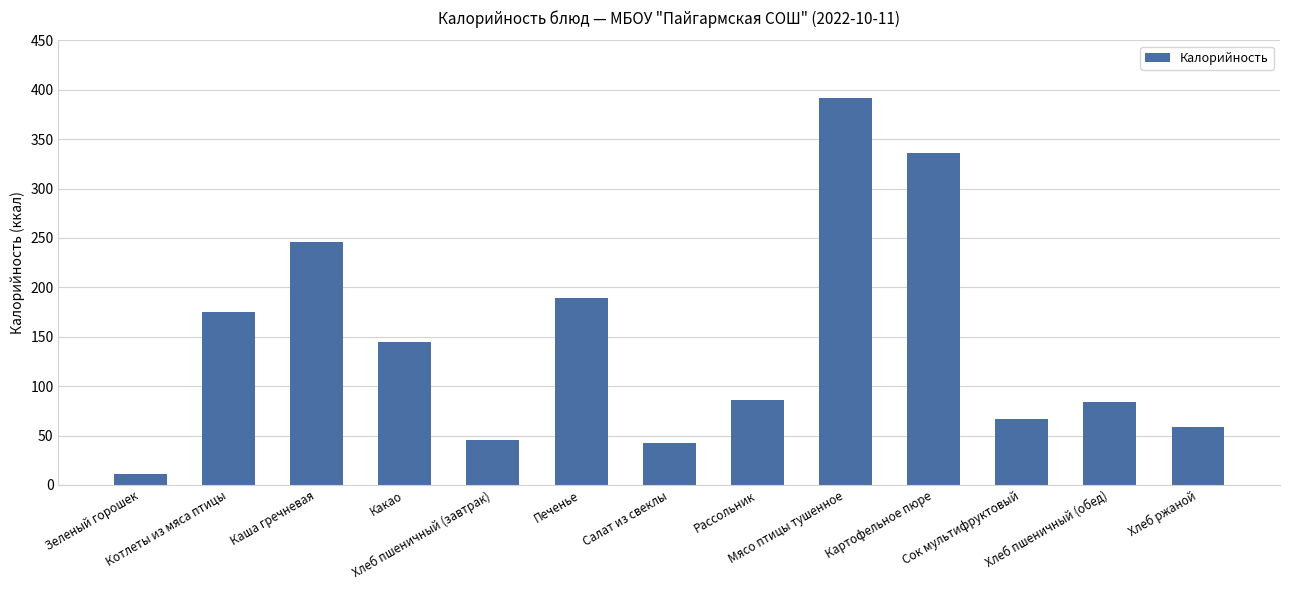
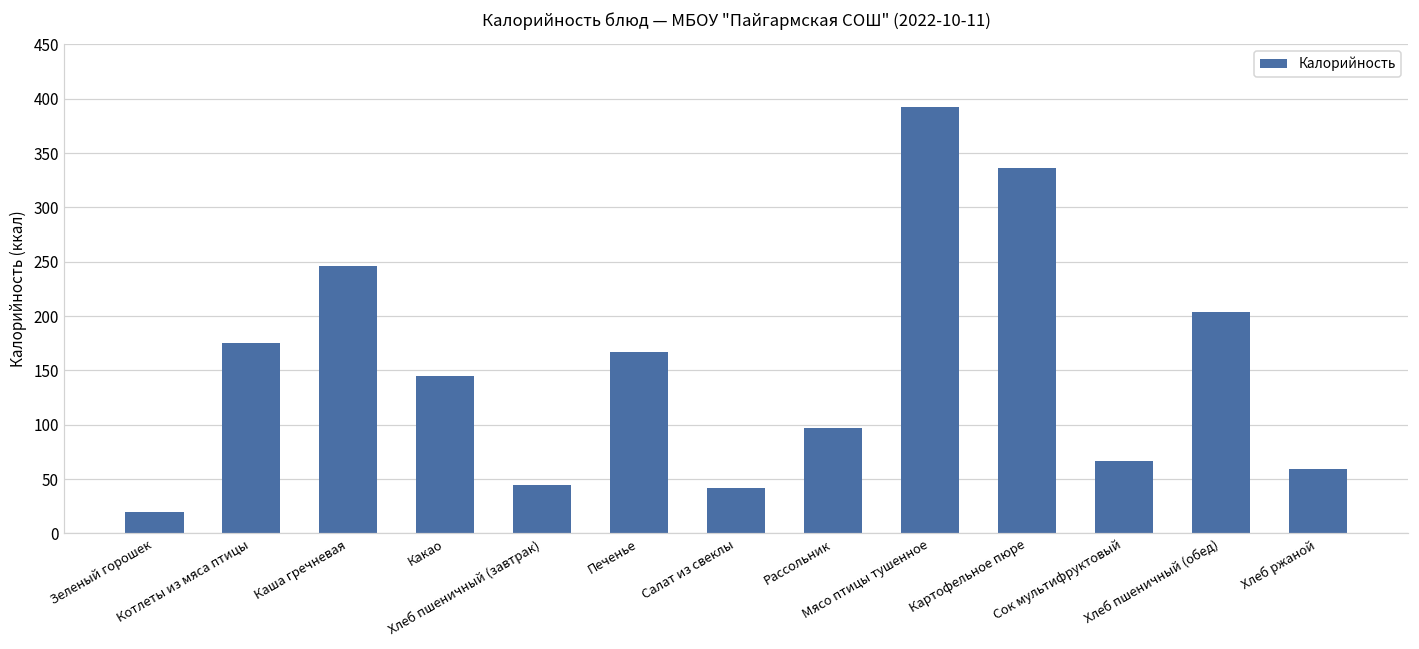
  {
-   "Зеленый горошек": 10,
+   "Зеленый горошек": 20,
    "Котлеты из мяса птицы": 180,
    "Каша гречневая": 250,
    "Какао": 150,
    "Хлеб пшеничный (завтрак)": 50,
-   "Печенье": 190,
+   "Печенье": 170,
    "Салат из свеклы": 40,
-   "Рассольник": 90,
+   "Рассольник": 100,
    "Мясо птицы тушенное": 390,
    "Картофельное пюре": 340,
    "Сок мультифруктовый": 70,
-   "Хлеб пшеничный (обед)": 80,
+   "Хлеб пшеничный (обед)": 200,
    "Хлеб ржаной": 60
  }
